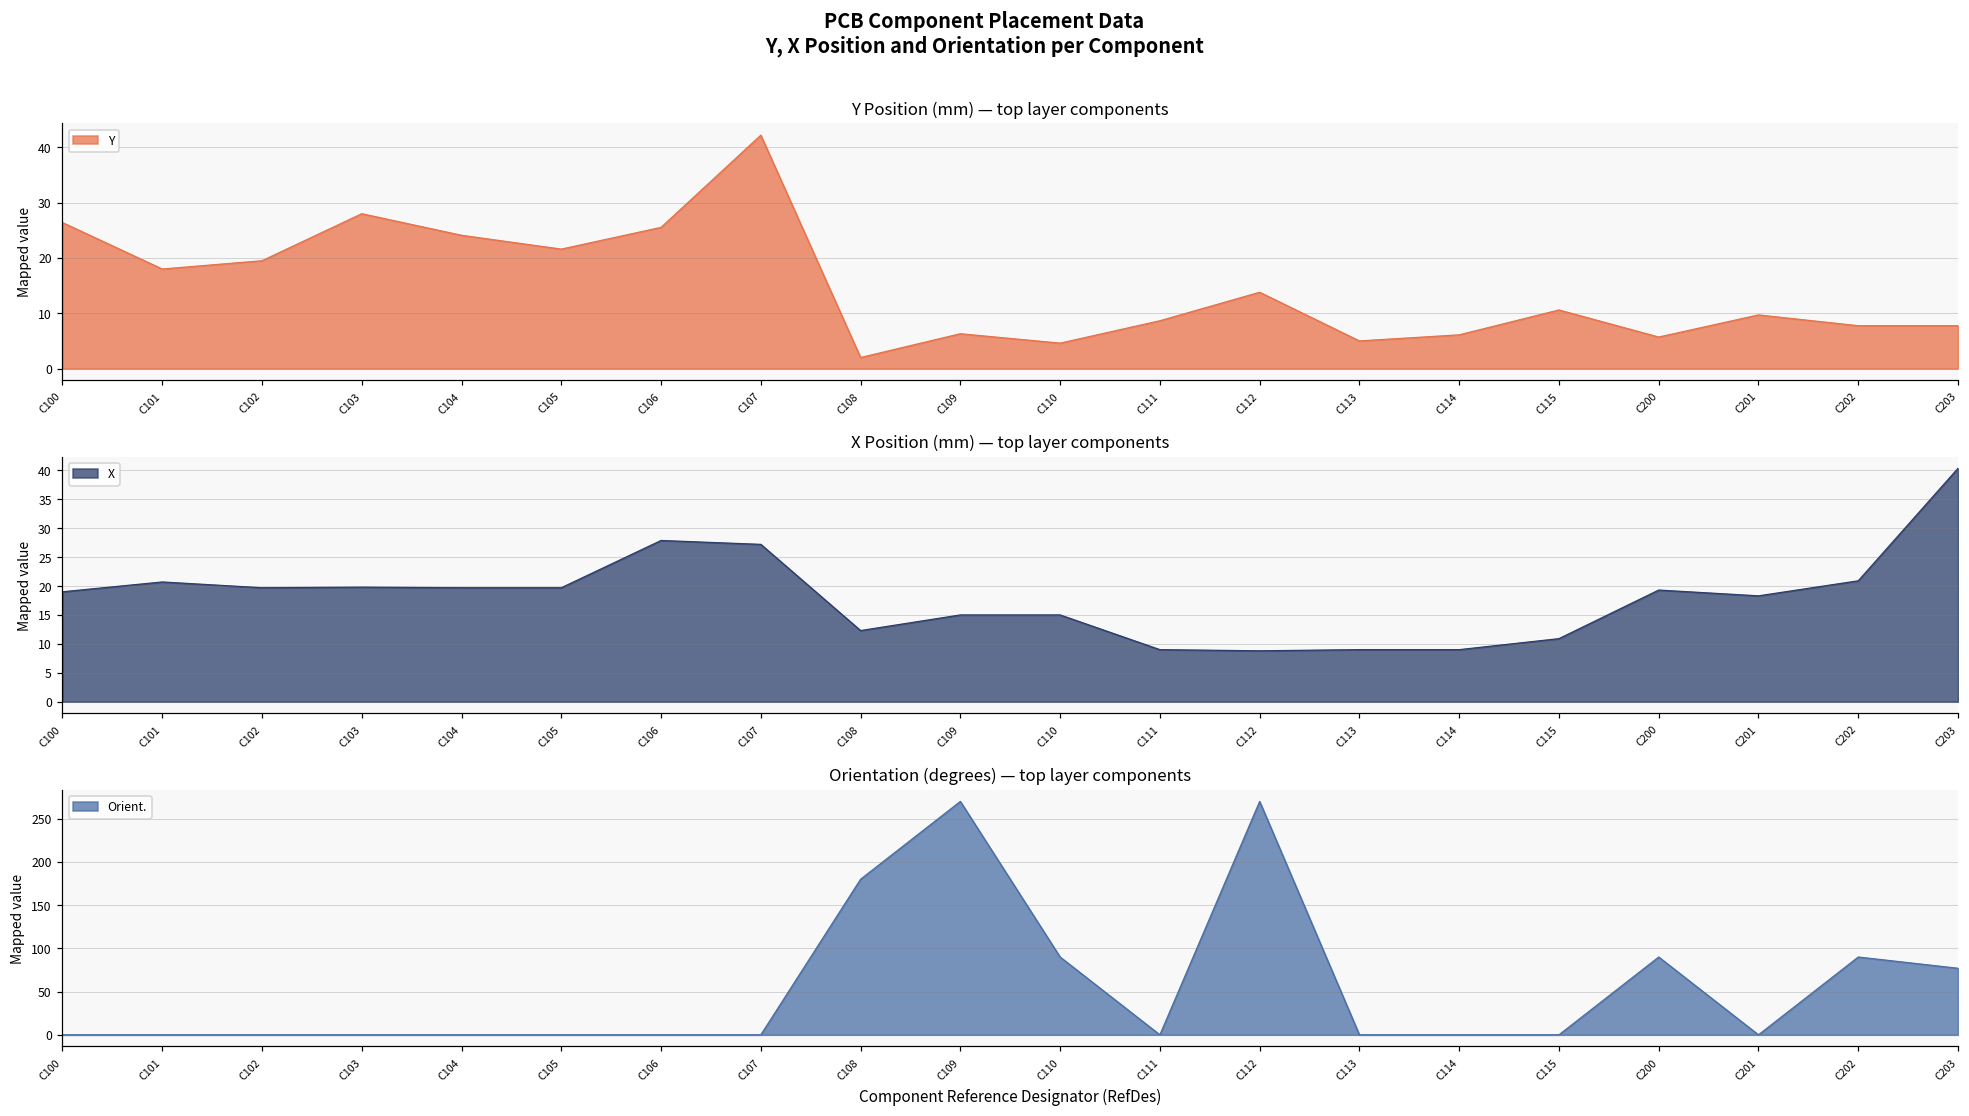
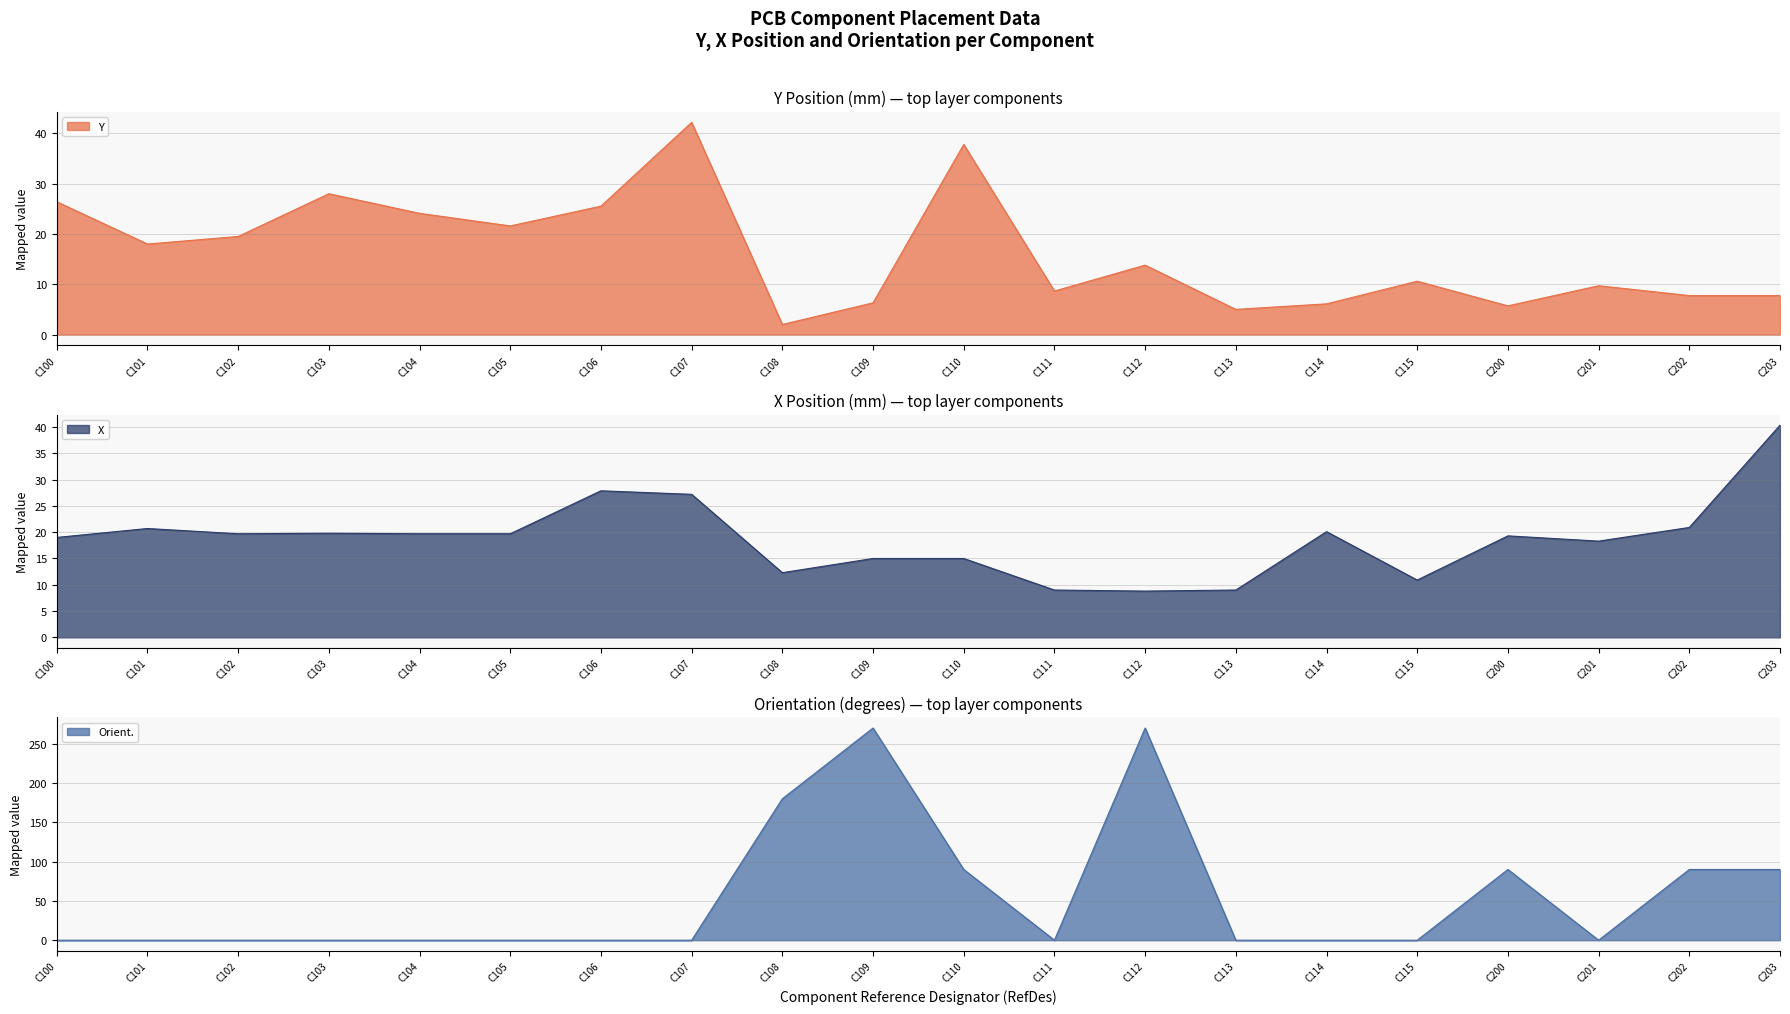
  {
    "Y Position (mm) — top layer components": {
      "C100": 26,
      "C101": 18,
      "C102": 20,
      "C103": 28,
      "C104": 24,
      "C105": 22,
      "C106": 26,
      "C107": 42,
      "C108": 2,
      "C109": 6,
-     "C110": 5,
+     "C110": 38,
      "C111": 9,
      "C112": 14,
      "C113": 5,
      "C114": 6,
      "C115": 11,
      "C200": 6,
      "C201": 10,
      "C202": 8,
      "C203": 8
    },
    "X Position (mm) — top layer components": {
      "C100": 19,
      "C101": 21,
      "C102": 20,
      "C103": 20,
      "C104": 20,
      "C105": 20,
      "C106": 28,
      "C107": 27,
      "C108": 12,
      "C109": 15,
      "C110": 15,
      "C111": 9,
      "C112": 9,
      "C113": 9,
-     "C114": 9,
+     "C114": 20,
      "C115": 11,
      "C200": 19,
      "C201": 18,
      "C202": 21,
      "C203": 40
    },
    "Orientation (degrees) — top layer components": {
      "C100": 0,
      "C101": 0,
      "C102": 0,
      "C103": 0,
      "C104": 0,
      "C105": 0,
      "C106": 0,
      "C107": 0,
      "C108": 180,
      "C109": 270,
      "C110": 90,
      "C111": 0,
      "C112": 270,
      "C113": 0,
      "C114": 0,
      "C115": 0,
      "C200": 90,
      "C201": 0,
      "C202": 90,
-     "C203": 80
+     "C203": 90
    }
  }
